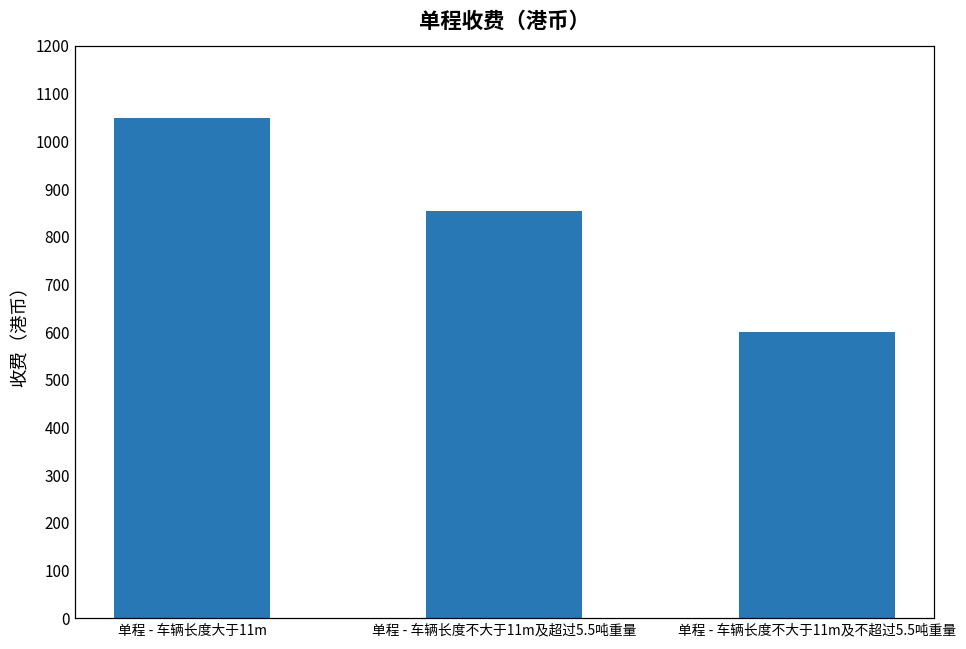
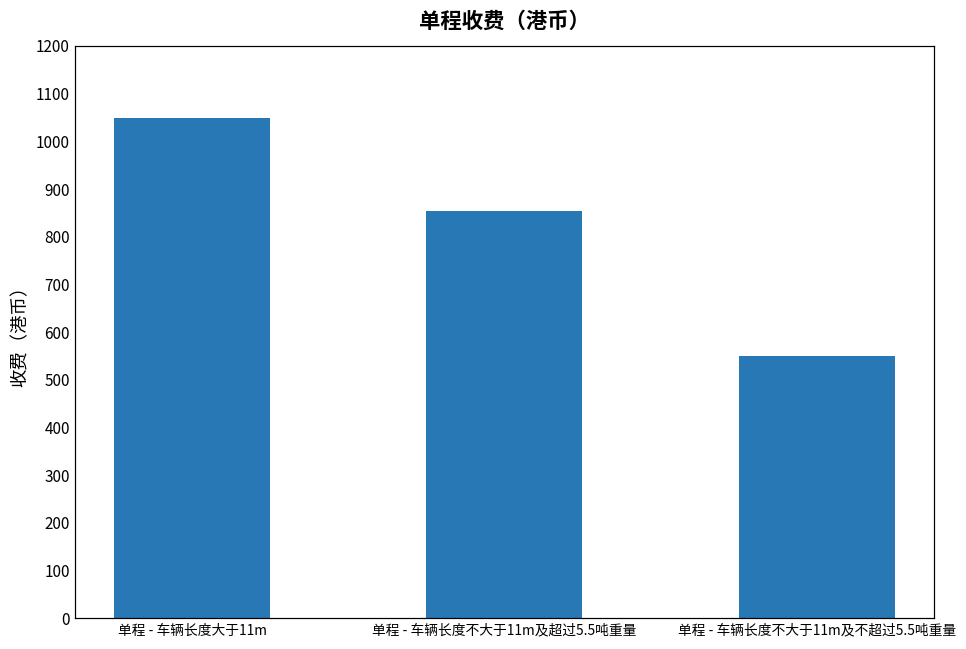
  {
    "单程 - 车辆长度大于11m": 1050,
    "单程 - 车辆长度不大于11m及超过5.5吨重量": 850,
-   "单程 - 车辆长度不大于11m及不超过5.5吨重量": 600
+   "单程 - 车辆长度不大于11m及不超过5.5吨重量": 550
  }
